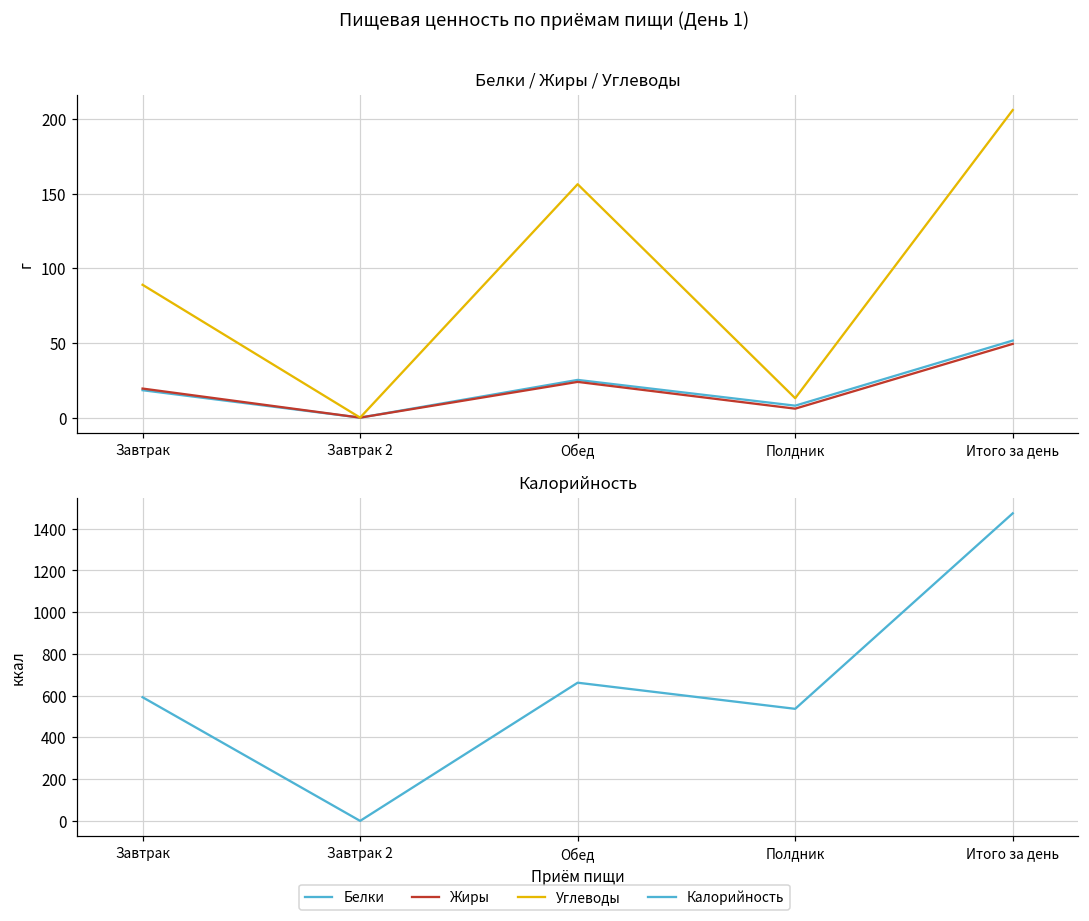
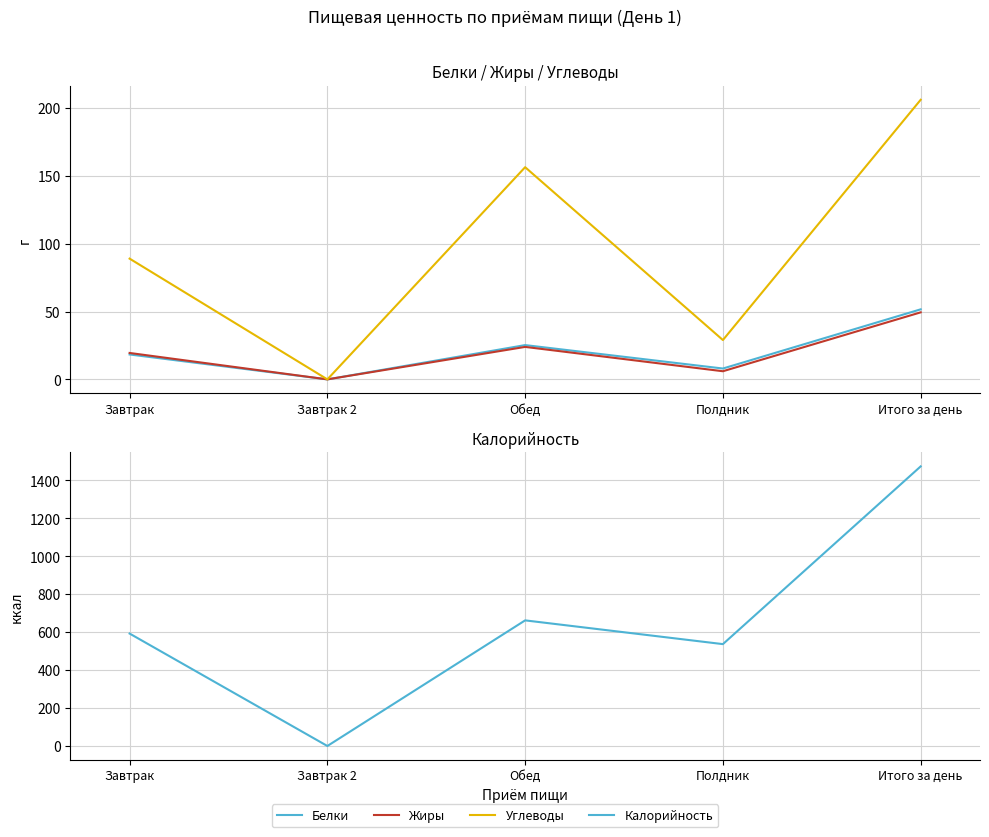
  {
    "Белки / Жиры / Углеводы": {
      "Белки": {
        "Полдник": 8,
        "Итого за день": 52
      },
      "Жиры": {
        "Полдник": 6,
        "Итого за день": 49
      },
      "Углеводы": {
        "Завтрак": 89,
        "Обед": 156,
-       "Полдник": 13,
+       "Полдник": 29,
        "Итого за день": 206
      }
    },
    "Калорийность": {
      "Завтрак": 590,
      "Завтрак 2": 0,
      "Обед": 660,
      "Полдник": 540,
      "Итого за день": 1470
    }
  }
